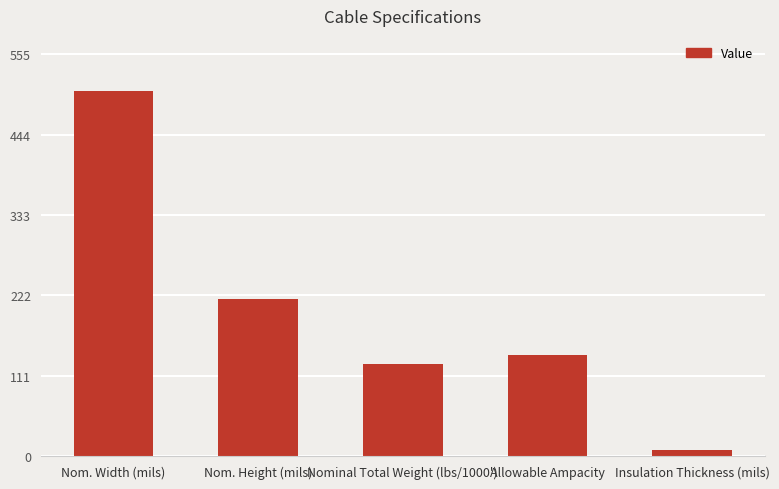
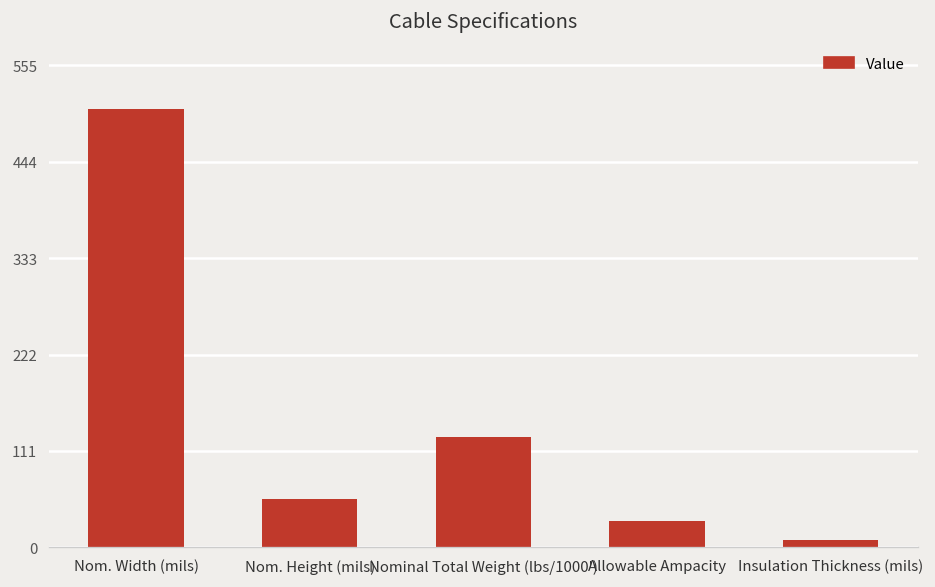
  {
    "Nom. Width (mils)": 510,
-   "Nom. Height (mils)": 220,
+   "Nom. Height (mils)": 60,
    "Nominal Total Weight (lbs/1000')": 130,
-   "Allowable Ampacity": 140,
+   "Allowable Ampacity": 30,
    "Insulation Thickness (mils)": 10
  }
